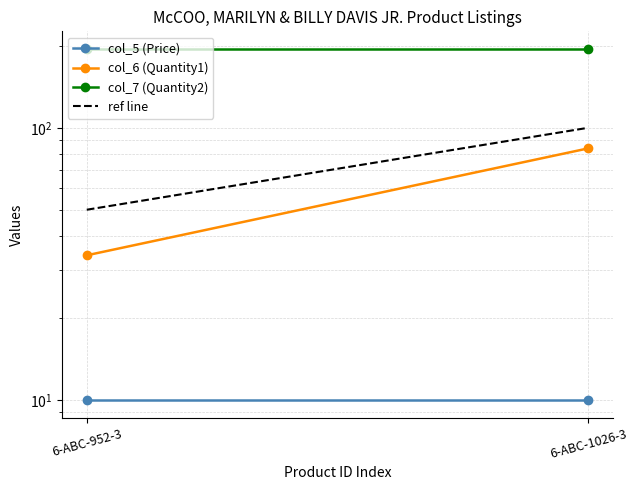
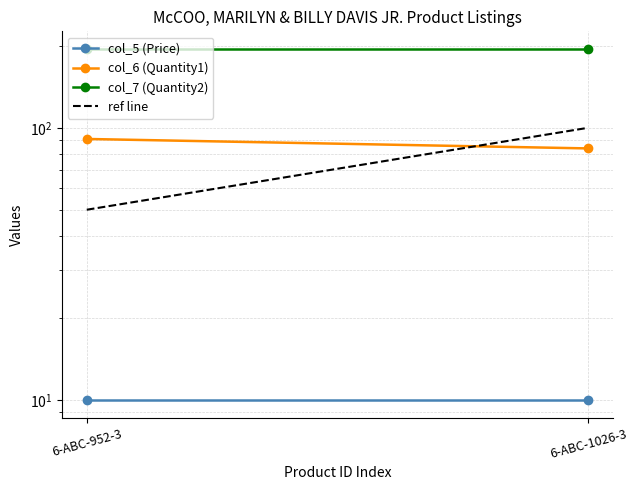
  {
    "col_5 (Price)": {
      "6-ABC-952-3": 10,
      "6-ABC-1026-3": 10
    },
    "col_6 (Quantity1)": {
-     "6-ABC-952-3": 34,
+     "6-ABC-952-3": 91,
      "6-ABC-1026-3": 84
    },
    "col_7 (Quantity2)": {
      "6-ABC-1026-3": 200
    },
    "ref line": {
      "6-ABC-952-3": 50,
      "6-ABC-1026-3": 100
    }
  }
